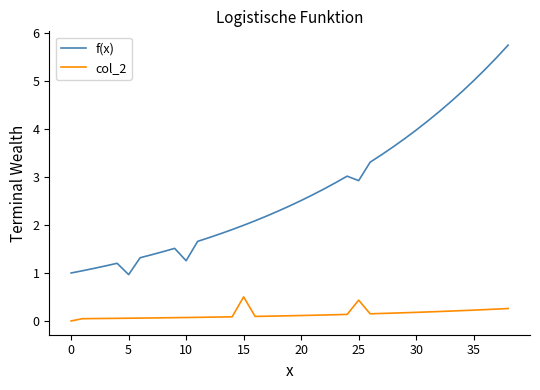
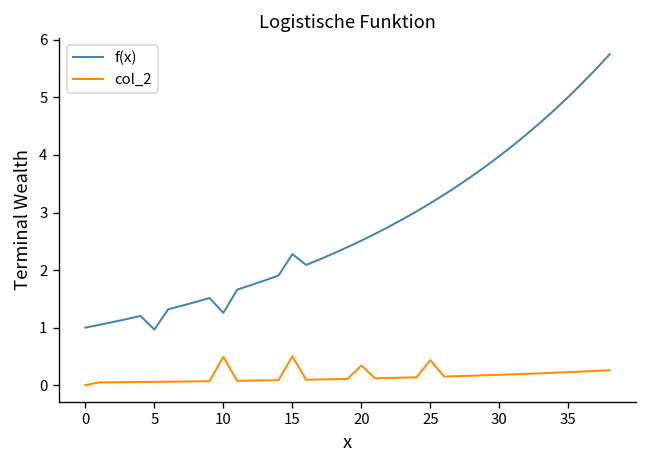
  {
    "f(x)": {
      "0": 1.0,
      "5": 1.0,
      "10": 1.3,
-     "15": 2.0,
+     "15": 2.3,
      "20": 2.5,
-     "25": 2.9,
+     "25": 3.2,
      "30": 4.0,
      "35": 5.0
    },
    "col_2": {
      "0": 0.0,
      "5": 0.1,
-     "10": 0.1,
+     "10": 0.5,
      "15": 0.5,
-     "20": 0.1,
+     "20": 0.3,
      "25": 0.4,
      "30": 0.2,
      "35": 0.2
    }
  }
